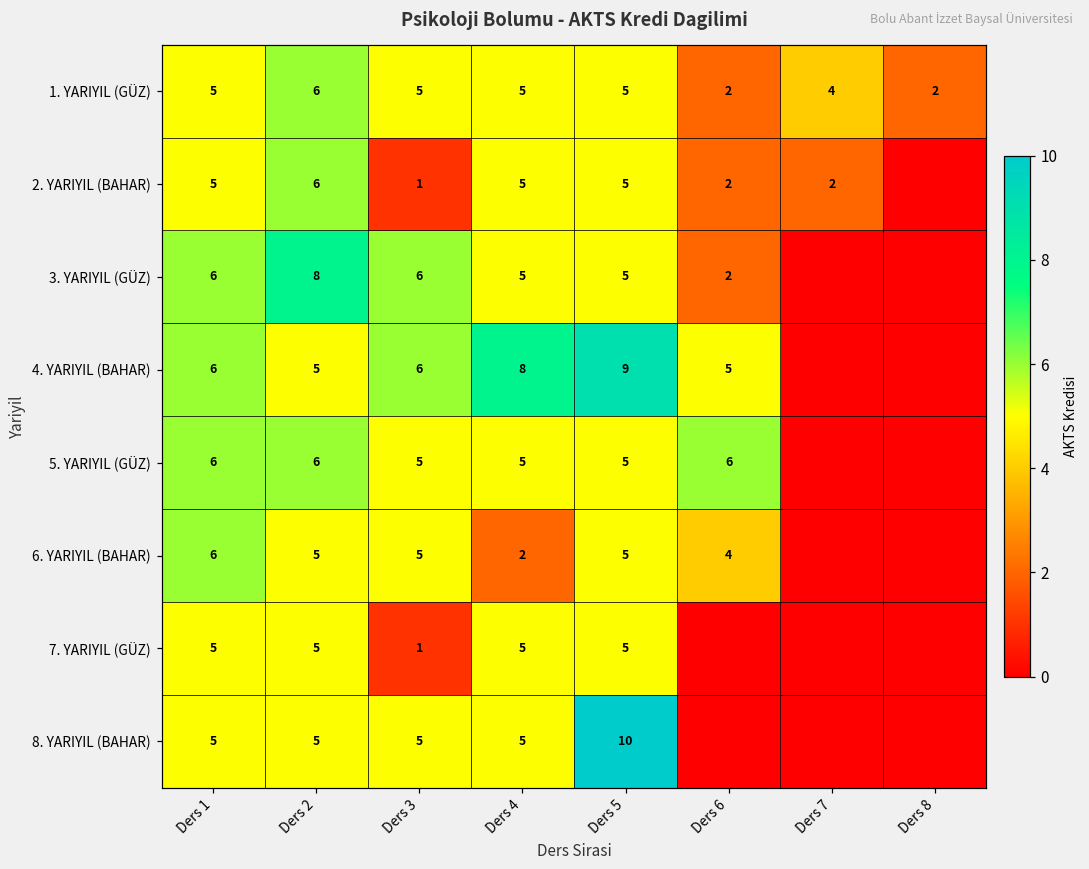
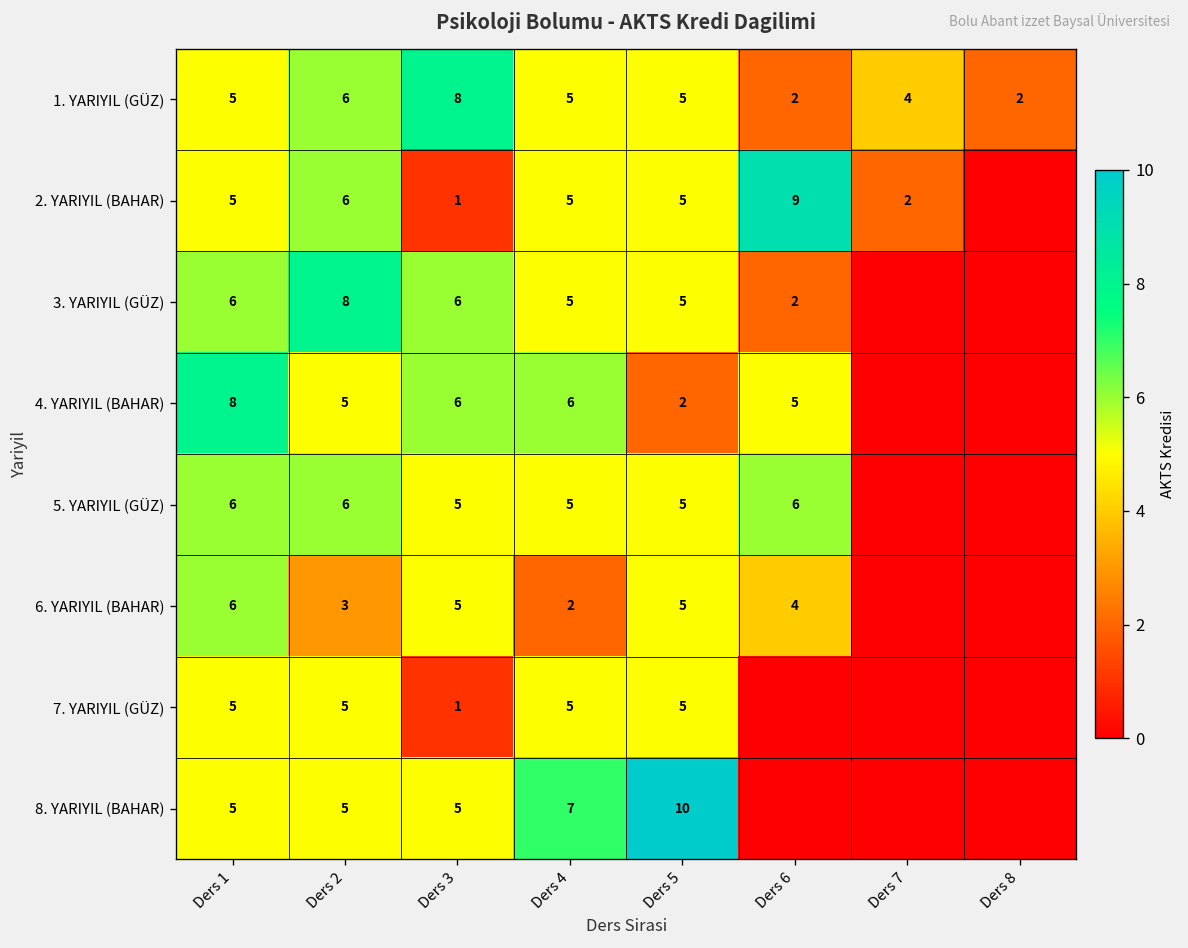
  {
    "1. YARIYIL (GÜZ)": {
      "Ders 1": 5,
      "Ders 2": 6,
-     "Ders 3": 5,
+     "Ders 3": 8,
      "Ders 4": 5,
      "Ders 5": 5,
      "Ders 6": 2,
      "Ders 7": 4,
      "Ders 8": 2
    },
    "2. YARIYIL (BAHAR)": {
      "Ders 1": 5,
      "Ders 2": 6,
      "Ders 3": 1,
      "Ders 4": 5,
      "Ders 5": 5,
-     "Ders 6": 2,
+     "Ders 6": 9,
      "Ders 7": 2
    },
    "3. YARIYIL (GÜZ)": {
      "Ders 1": 6,
      "Ders 2": 8,
      "Ders 3": 6,
      "Ders 4": 5,
      "Ders 5": 5,
      "Ders 6": 2
    },
    "4. YARIYIL (BAHAR)": {
-     "Ders 1": 6,
+     "Ders 1": 8,
      "Ders 2": 5,
      "Ders 3": 6,
-     "Ders 4": 8,
-     "Ders 5": 9,
+     "Ders 4": 6,
+     "Ders 5": 2,
      "Ders 6": 5
    },
    "5. YARIYIL (GÜZ)": {
      "Ders 1": 6,
      "Ders 2": 6,
      "Ders 3": 5,
      "Ders 4": 5,
      "Ders 5": 5,
      "Ders 6": 6
    },
    "6. YARIYIL (BAHAR)": {
      "Ders 1": 6,
-     "Ders 2": 5,
+     "Ders 2": 3,
      "Ders 3": 5,
      "Ders 4": 2,
      "Ders 5": 5,
      "Ders 6": 4
    },
    "7. YARIYIL (GÜZ)": {
      "Ders 1": 5,
      "Ders 2": 5,
      "Ders 3": 1,
      "Ders 4": 5,
      "Ders 5": 5
    },
    "8. YARIYIL (BAHAR)": {
      "Ders 1": 5,
      "Ders 2": 5,
      "Ders 3": 5,
-     "Ders 4": 5,
+     "Ders 4": 7,
      "Ders 5": 10
    }
  }
